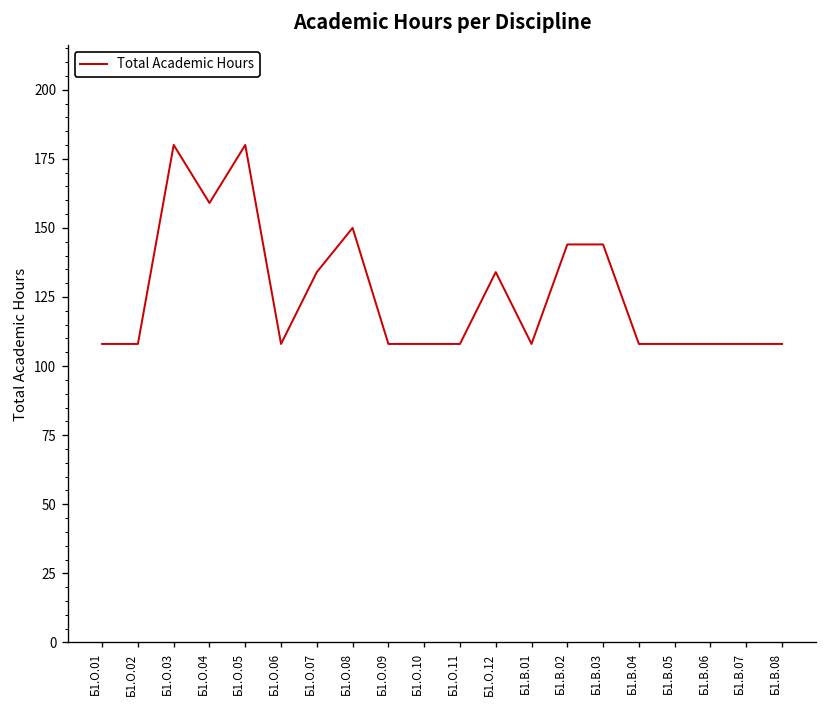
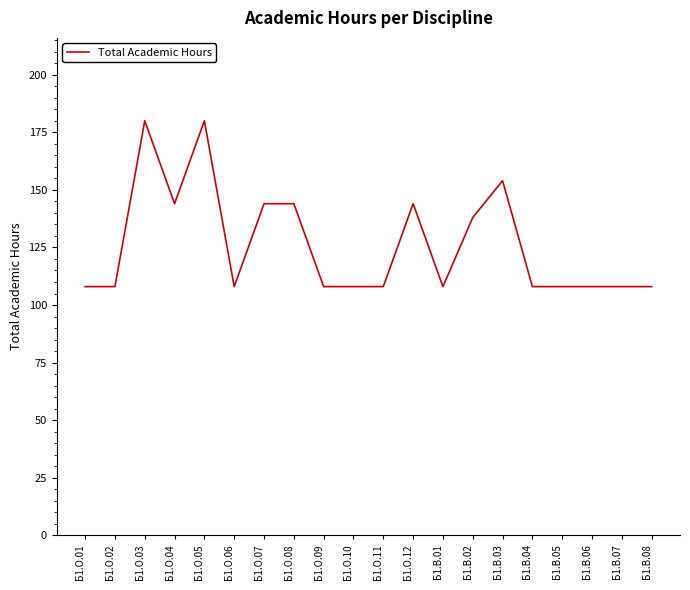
  {
    "Б1.О.01": 108,
    "Б1.О.02": 108,
    "Б1.О.03": 180,
-   "Б1.О.04": 159,
+   "Б1.О.04": 144,
    "Б1.О.05": 180,
    "Б1.О.06": 108,
-   "Б1.О.07": 134,
-   "Б1.О.08": 150,
+   "Б1.О.07": 144,
+   "Б1.О.08": 144,
    "Б1.О.09": 108,
    "Б1.О.10": 108,
    "Б1.О.11": 108,
-   "Б1.О.12": 134,
+   "Б1.О.12": 144,
    "Б1.В.01": 108,
-   "Б1.В.02": 144,
-   "Б1.В.03": 144,
+   "Б1.В.02": 138,
+   "Б1.В.03": 154,
    "Б1.В.04": 108,
    "Б1.В.05": 108,
    "Б1.В.06": 108,
    "Б1.В.07": 108,
    "Б1.В.08": 108
  }
